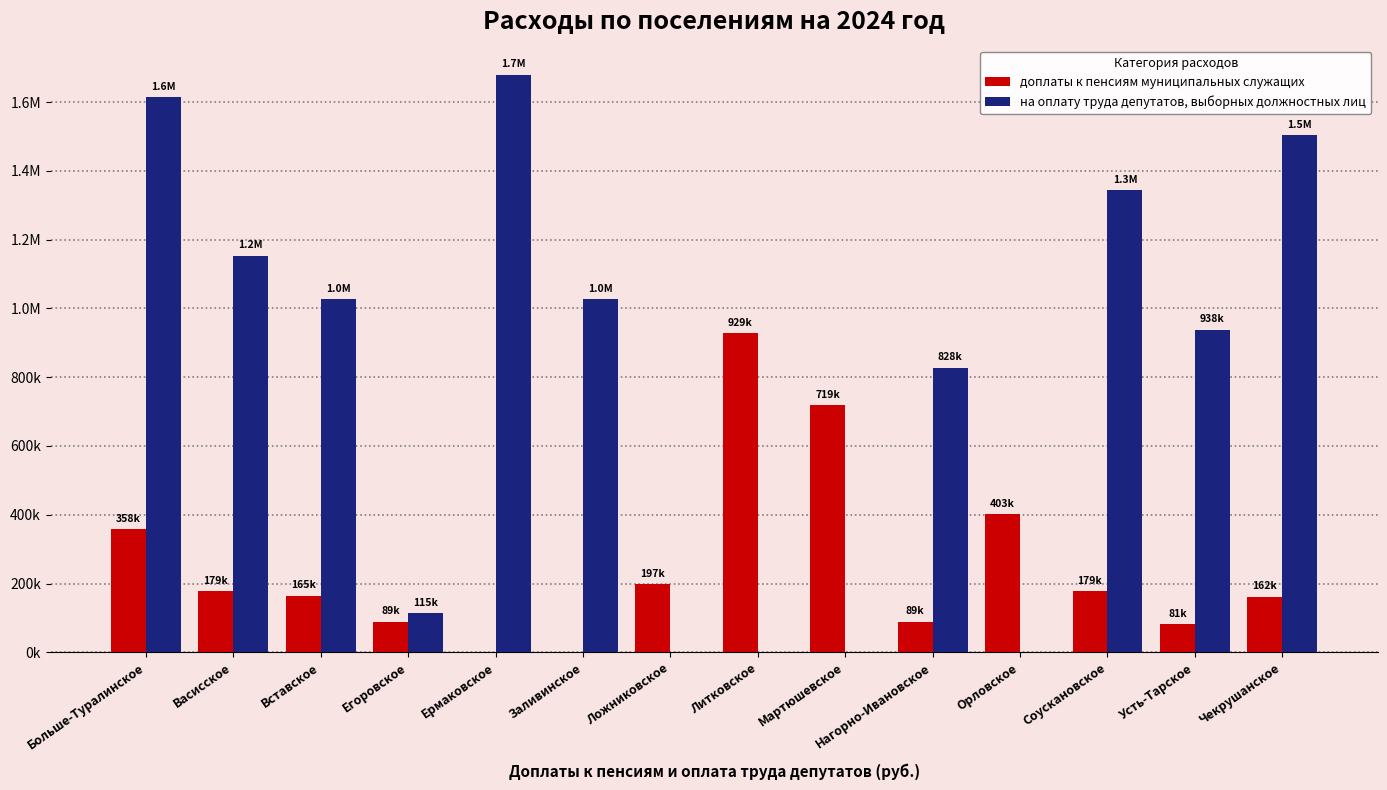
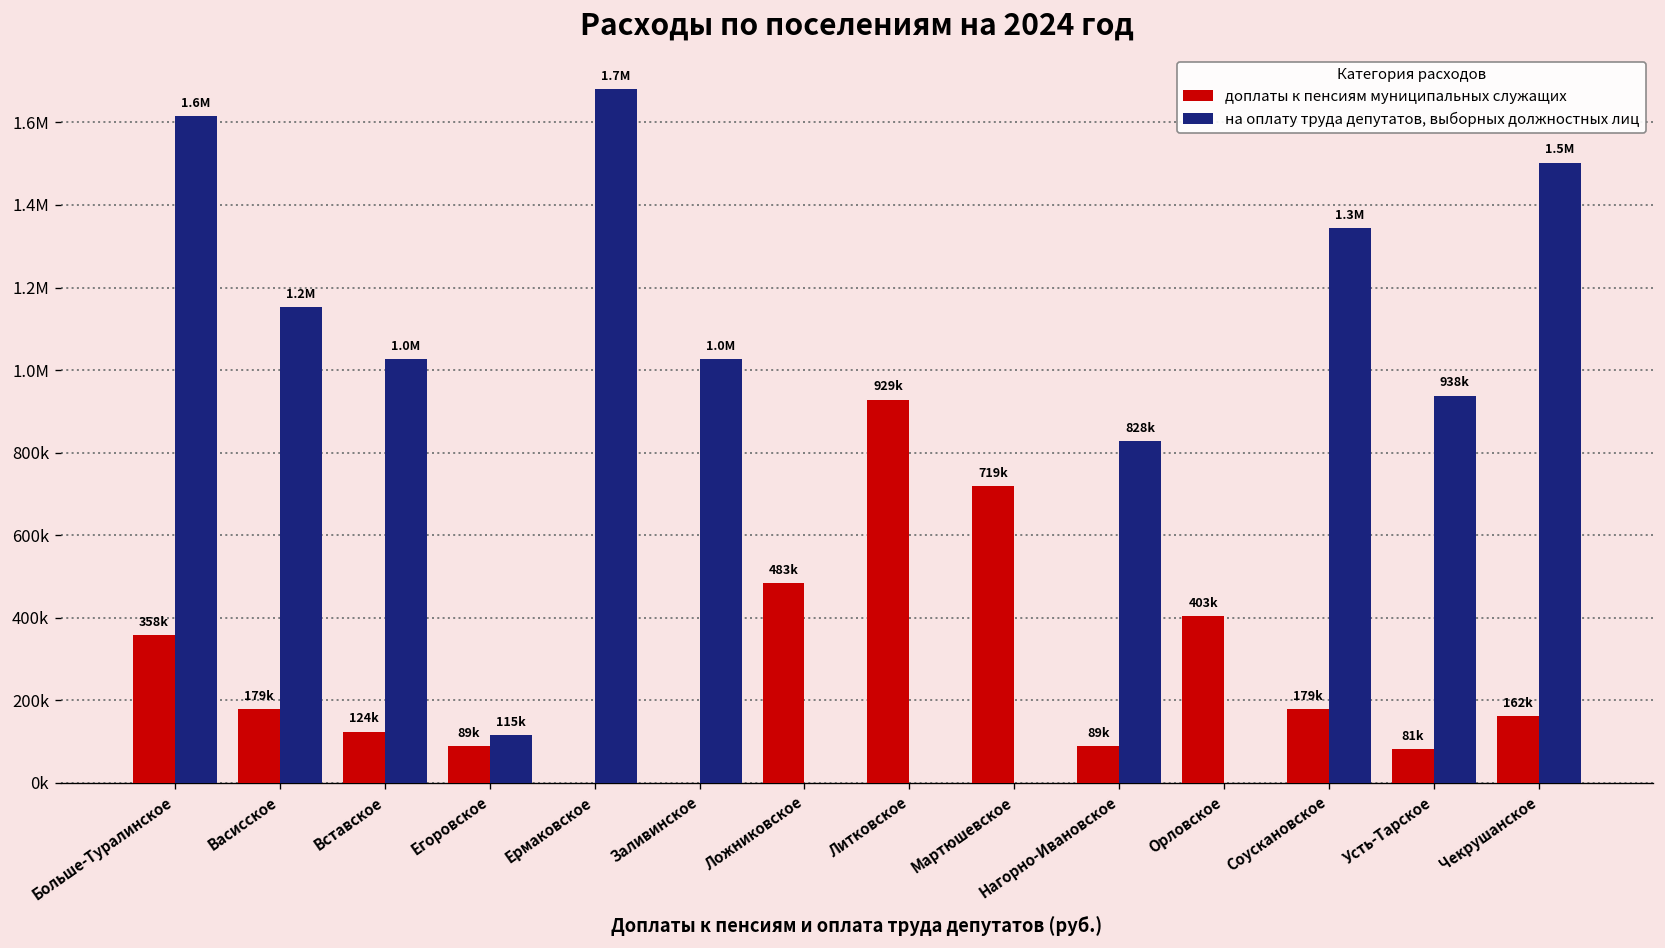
  {
    "доплаты к пенсиям муниципальных служащих": {
      "Больше-Туралинское": "358k",
      "Васисское": "179k",
-     "Вставское": "165k",
+     "Вставское": "124k",
      "Егоровское": "89k",
-     "Ложниковское": "197k",
+     "Ложниковское": "483k",
      "Литковское": "929k",
      "Мартюшевское": "719k",
      "Нагорно-Ивановское": "89k",
      "Орловское": "403k",
      "Соускановское": "179k",
      "Усть-Тарское": "81k",
      "Чекрушанское": "162k"
    },
    "на оплату труда депутатов, выборных должностных лиц": {
      "Егоровское": "115k",
      "Нагорно-Ивановское": "828k",
      "Усть-Тарское": "938k"
    }
  }
